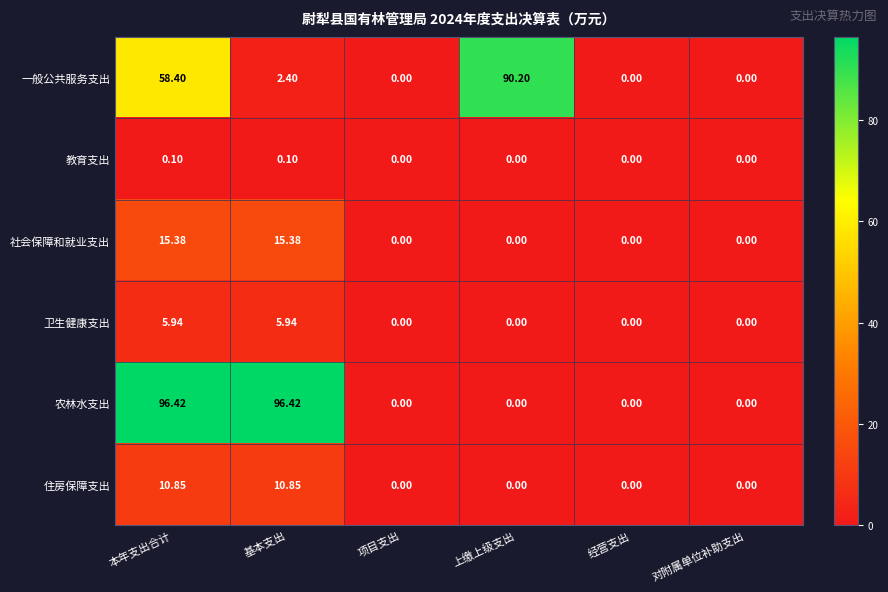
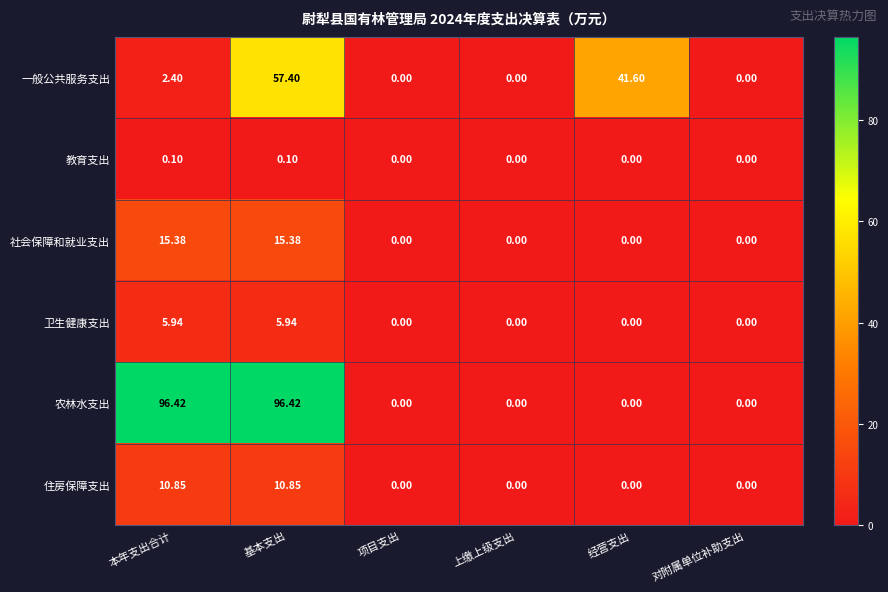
  {
    "一般公共服务支出": {
-     "本年支出合计": 58.40,
-     "基本支出": 2.40,
+     "本年支出合计": 2.40,
+     "基本支出": 57.40,
      "项目支出": 0.00,
-     "上缴上级支出": 90.20,
-     "经营支出": 0.00,
+     "上缴上级支出": 0.00,
+     "经营支出": 41.60,
      "对附属单位补助支出": 0.00
    },
    "教育支出": {
      "本年支出合计": 0.10,
      "基本支出": 0.10,
      "项目支出": 0.00,
      "上缴上级支出": 0.00,
      "经营支出": 0.00,
      "对附属单位补助支出": 0.00
    },
    "社会保障和就业支出": {
      "本年支出合计": 15.38,
      "基本支出": 15.38,
      "项目支出": 0.00,
      "上缴上级支出": 0.00,
      "经营支出": 0.00,
      "对附属单位补助支出": 0.00
    },
    "卫生健康支出": {
      "本年支出合计": 5.94,
      "基本支出": 5.94,
      "项目支出": 0.00,
      "上缴上级支出": 0.00,
      "经营支出": 0.00,
      "对附属单位补助支出": 0.00
    },
    "农林水支出": {
      "本年支出合计": 96.42,
      "基本支出": 96.42,
      "项目支出": 0.00,
      "上缴上级支出": 0.00,
      "经营支出": 0.00,
      "对附属单位补助支出": 0.00
    },
    "住房保障支出": {
      "本年支出合计": 10.85,
      "基本支出": 10.85,
      "项目支出": 0.00,
      "上缴上级支出": 0.00,
      "经营支出": 0.00,
      "对附属单位补助支出": 0.00
    }
  }
